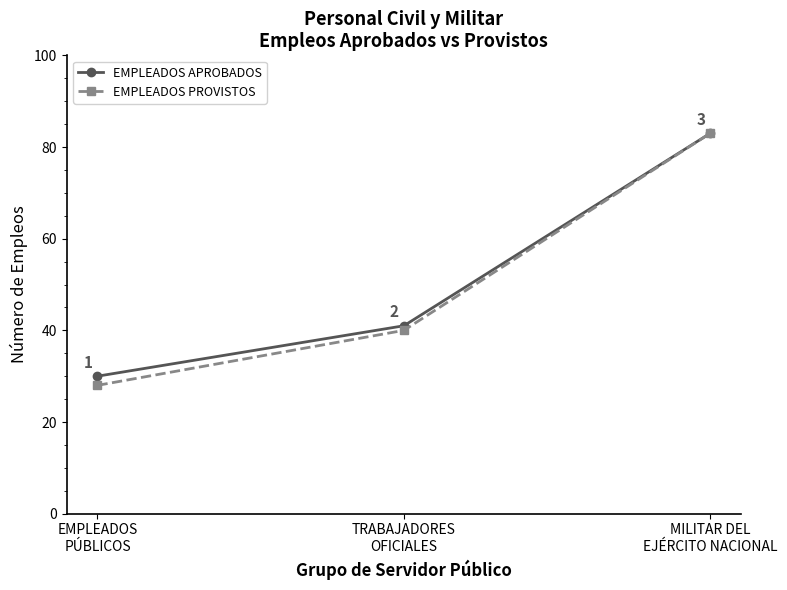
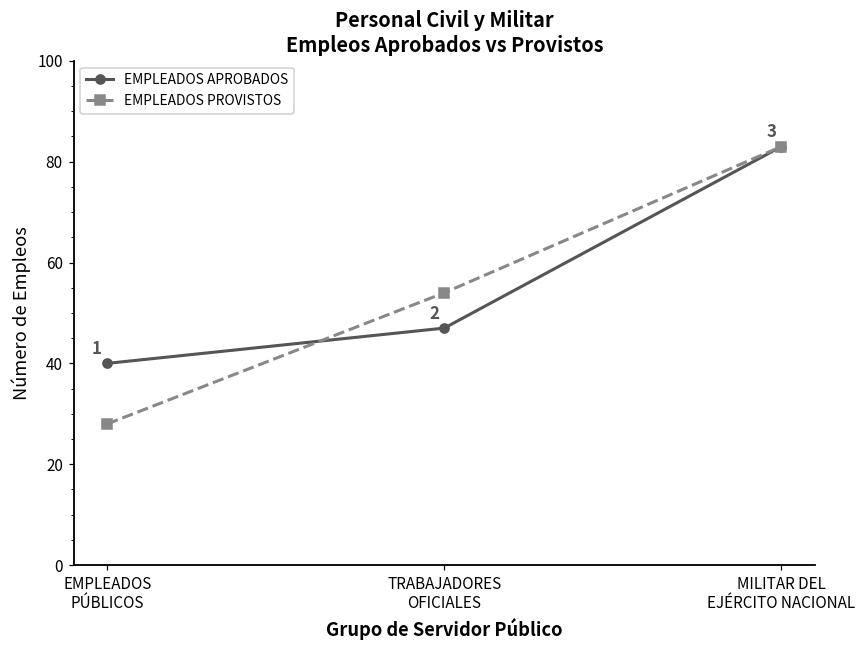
  {
    "EMPLEADOS APROBADOS": {
-     "EMPLEADOS PÚBLICOS": 30,
-     "TRABAJADORES OFICIALES": 41
+     "EMPLEADOS PÚBLICOS": 40,
+     "TRABAJADORES OFICIALES": 47
    },
    "EMPLEADOS PROVISTOS": {
      "EMPLEADOS PÚBLICOS": 28,
-     "TRABAJADORES OFICIALES": 40
+     "TRABAJADORES OFICIALES": 54
    }
  }
